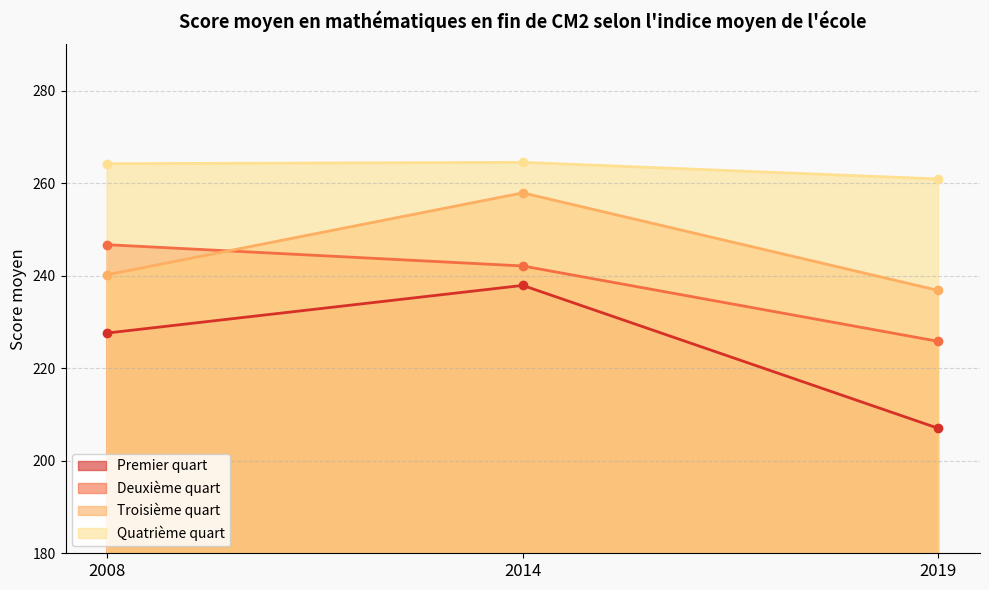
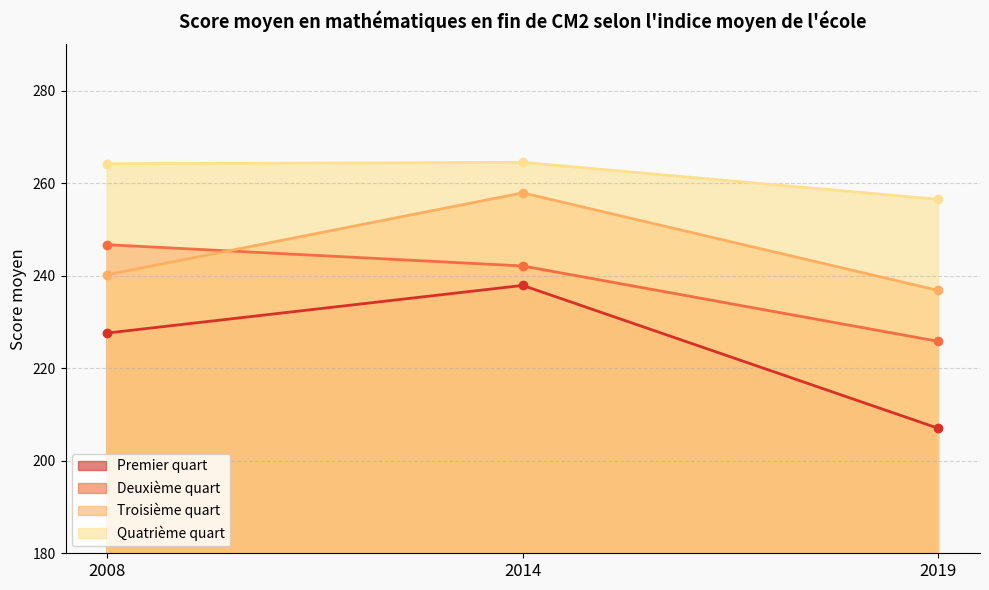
  {
    "Premier quart": {
      "2008": 228,
      "2014": 238,
      "2019": 207
    },
    "Deuxième quart": {
      "2008": 247,
      "2014": 242,
      "2019": 226
    },
    "Troisième quart": {
      "2008": 240,
      "2014": 258,
      "2019": 237
    },
    "Quatrième quart": {
      "2008": 264,
      "2014": 265,
-     "2019": 261
+     "2019": 257
    }
  }
